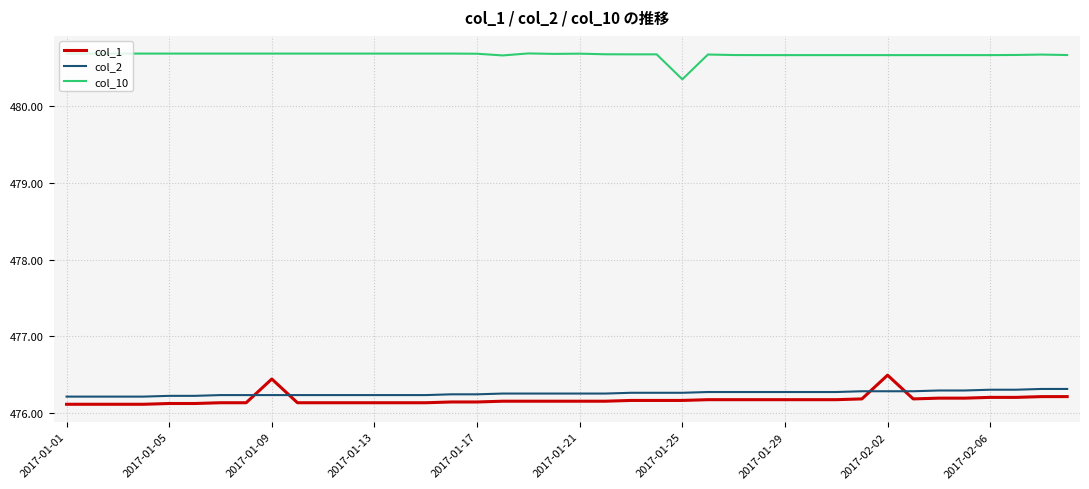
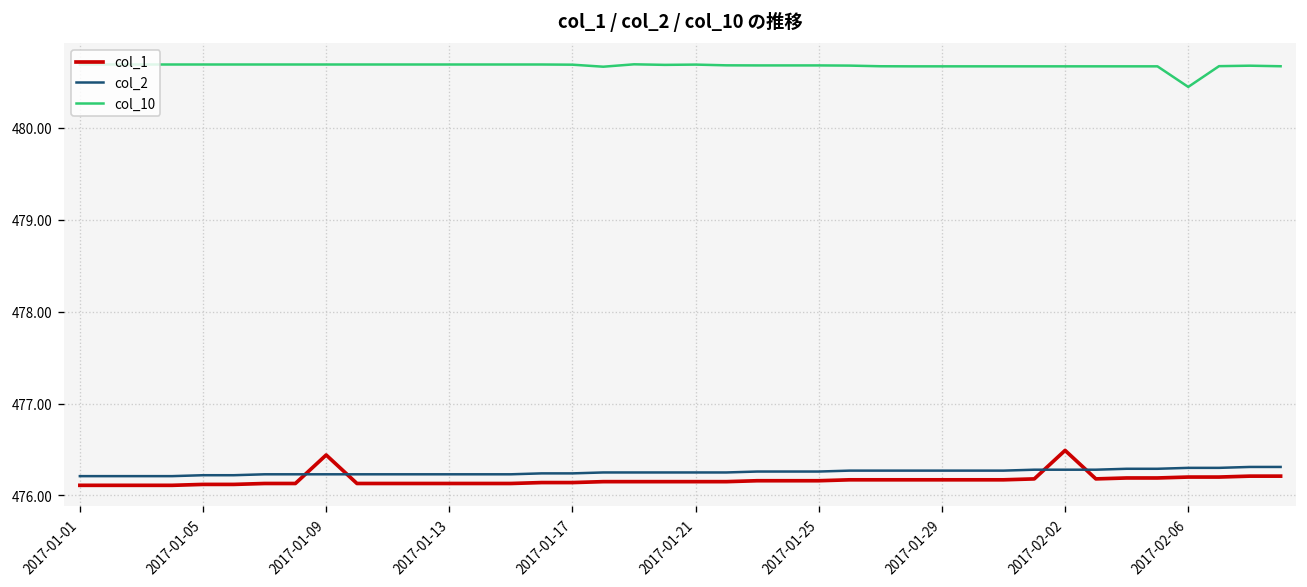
  {
    "col_1": {
      "2017-01-01": 476.1,
      "2017-01-05": 476.1,
      "2017-01-09": 476.4,
      "2017-01-13": 476.1,
      "2017-01-17": 476.1,
      "2017-01-21": 476.2,
      "2017-01-25": 476.2,
      "2017-01-29": 476.2,
      "2017-02-02": 476.5,
      "2017-02-06": 476.2
    },
    "col_2": {
      "2017-01-01": 476.2,
      "2017-01-05": 476.2,
      "2017-01-09": 476.2,
      "2017-01-13": 476.2,
      "2017-01-17": 476.2,
      "2017-01-21": 476.3,
      "2017-01-25": 476.3,
      "2017-01-29": 476.3,
      "2017-02-02": 476.3,
      "2017-02-06": 476.3
    },
    "col_10": {
      "2017-01-05": 480.7,
      "2017-01-09": 480.7,
      "2017-01-13": 480.7,
      "2017-01-17": 480.7,
      "2017-01-21": 480.7,
-     "2017-01-25": 480.4,
+     "2017-01-25": 480.7,
      "2017-01-29": 480.7,
      "2017-02-02": 480.7,
-     "2017-02-06": 480.7
+     "2017-02-06": 480.4
    }
  }
